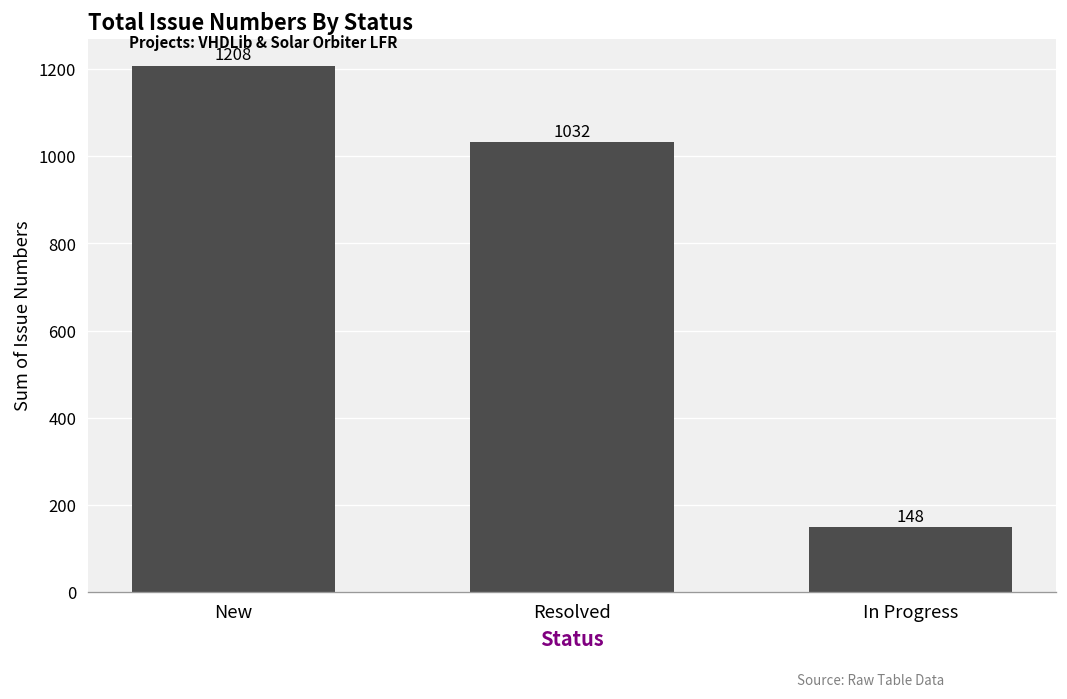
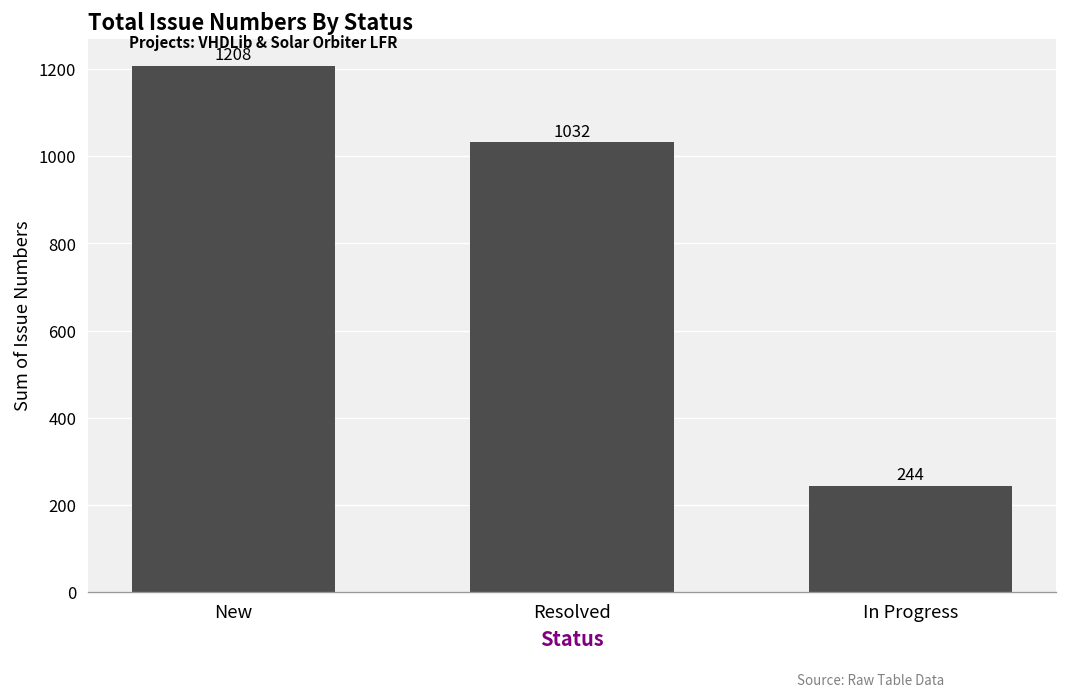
  {
    "New": 1208,
    "Resolved": 1032,
-   "In Progress": 148
+   "In Progress": 244
  }
